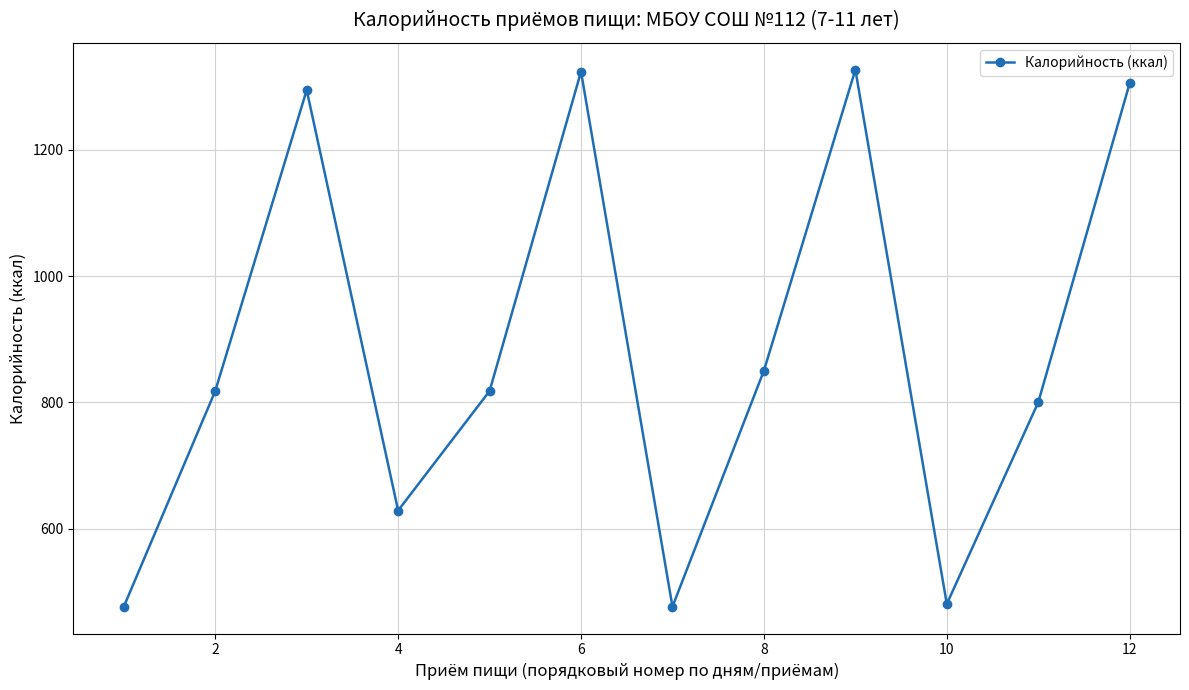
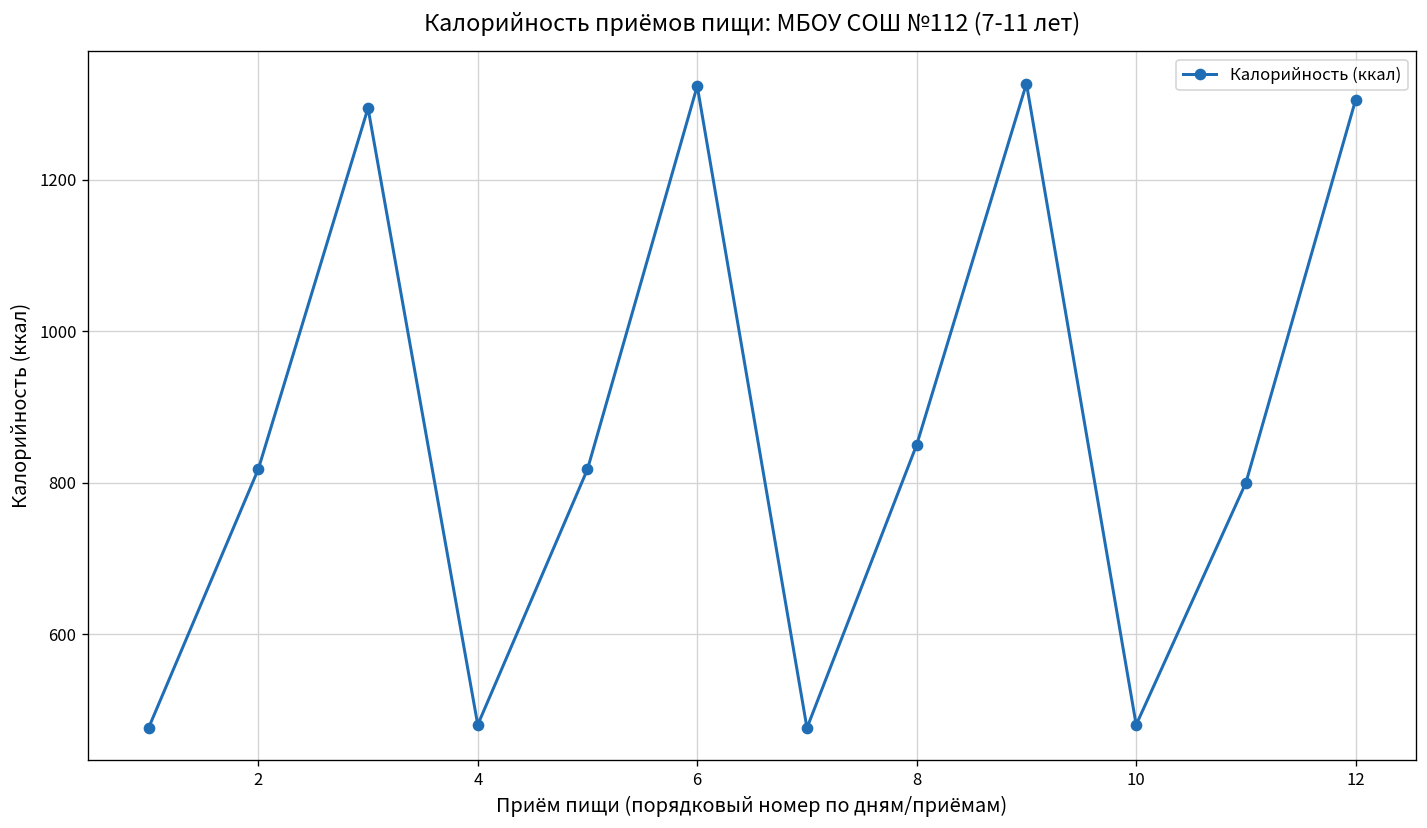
  {
    "2": 820,
-   "4": 630,
+   "4": 480,
    "6": 1320,
    "8": 850,
    "10": 480,
    "12": 1310
  }
